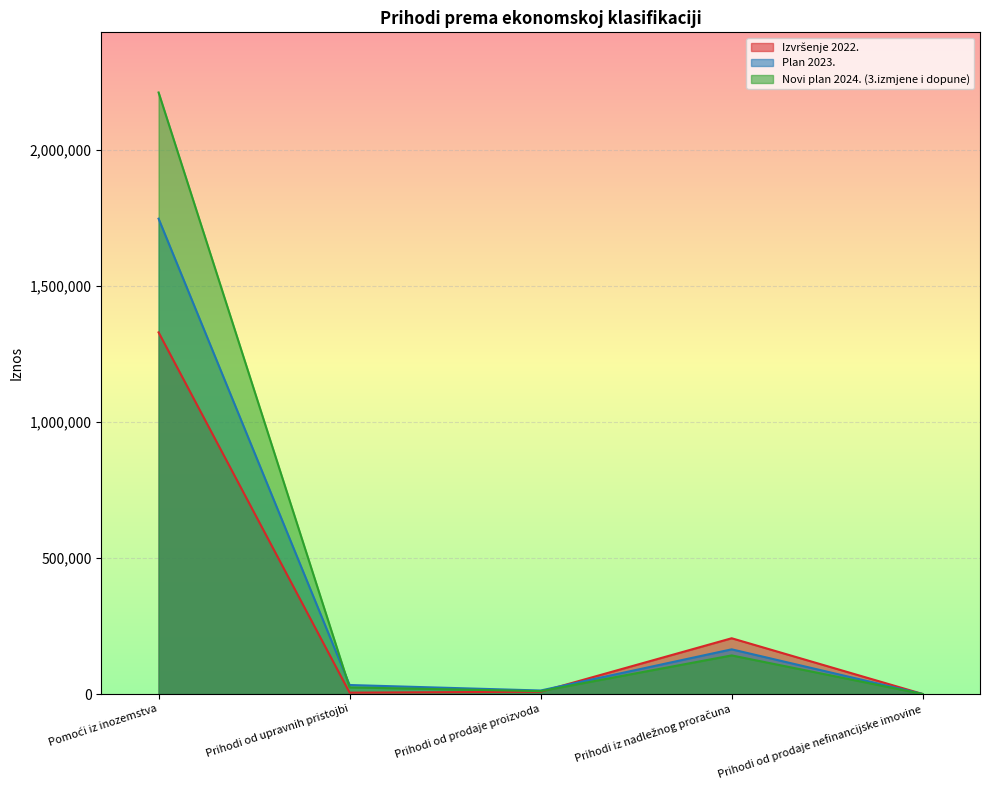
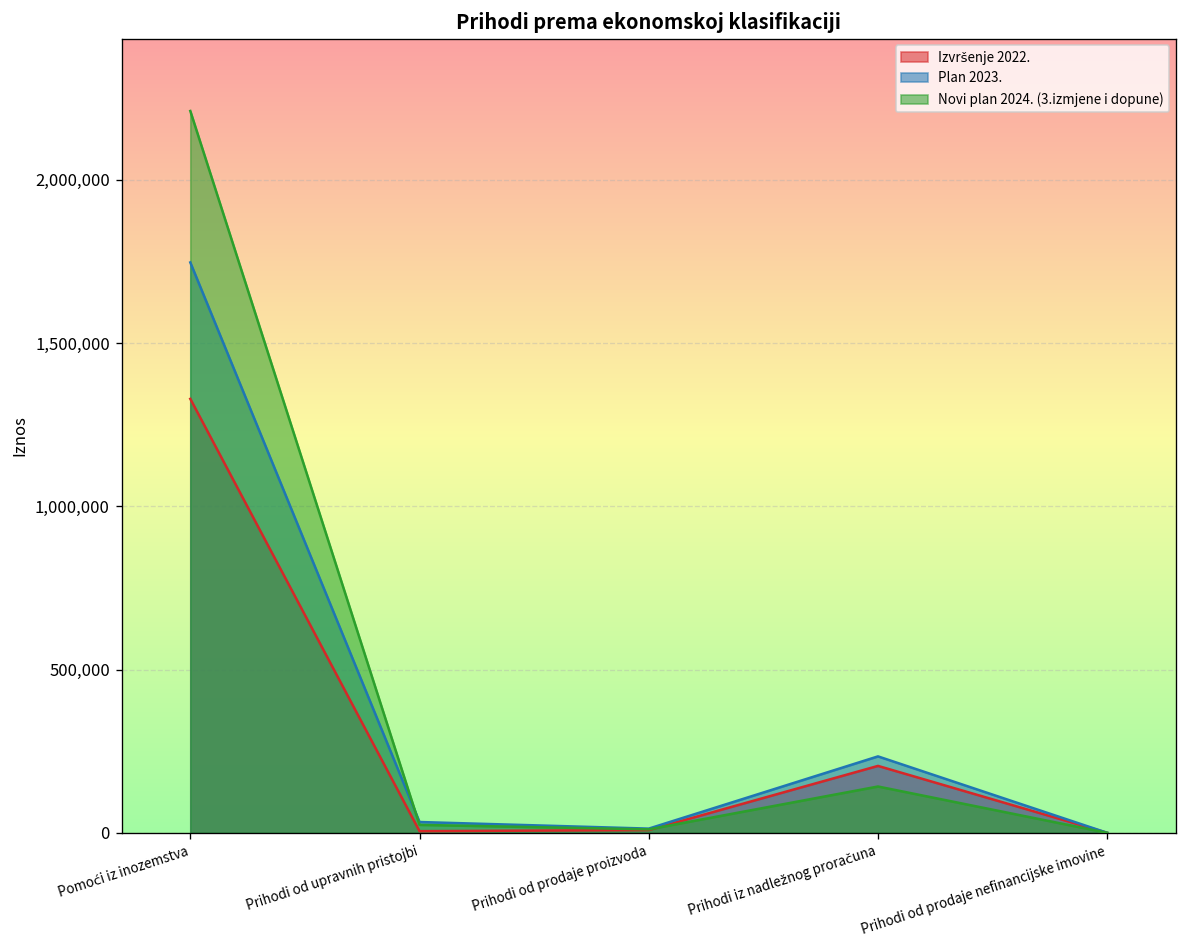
  {
    "Izvršenje 2022.": {
      "Pomoći iz inozemstva": "1,330,000",
      "Prihodi od upravnih pristojbi": "10,000",
      "Prihodi iz nadležnog proračuna": "210,000"
    },
    "Plan 2023.": {
      "Pomoći iz inozemstva": "1,750,000",
-     "Prihodi iz nadležnog proračuna": "160,000"
+     "Prihodi iz nadležnog proračuna": "230,000"
    },
    "Novi plan 2024. (3.izmjene i dopune)": {
      "Pomoći iz inozemstva": "2,210,000",
      "Prihodi iz nadležnog proračuna": "140,000"
    }
  }
